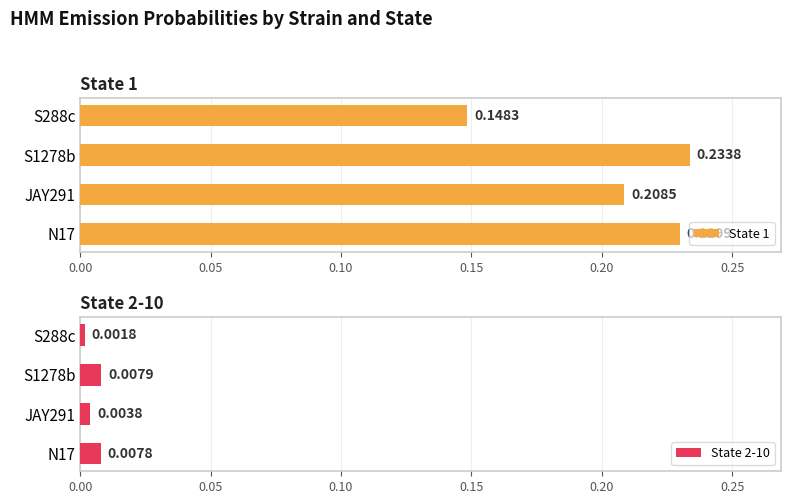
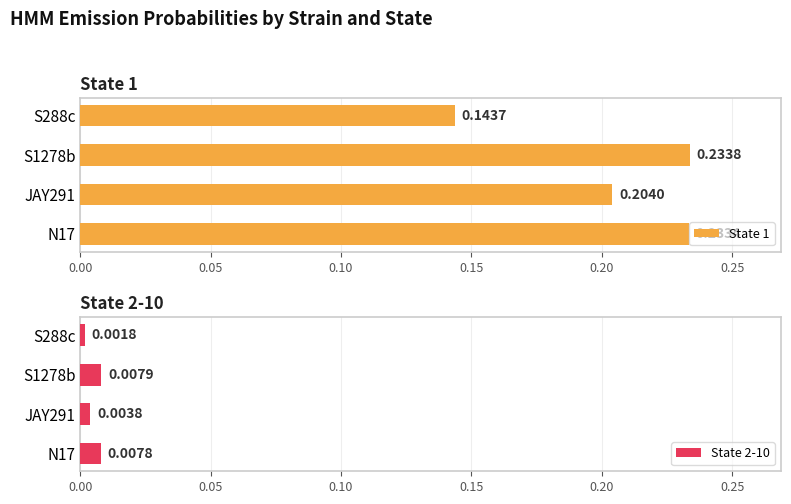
  {
    "State 1": {
-     "S288c": 0.1483,
+     "S288c": 0.1437,
      "S1278b": 0.2338,
-     "JAY291": 0.2085,
-     "N17": 0.2299
+     "JAY291": 0.2040,
+     "N17": 0.2334
    },
    "State 2-10": {
      "S288c": 0.0018,
      "S1278b": 0.0079,
      "JAY291": 0.0038,
      "N17": 0.0078
    }
  }
